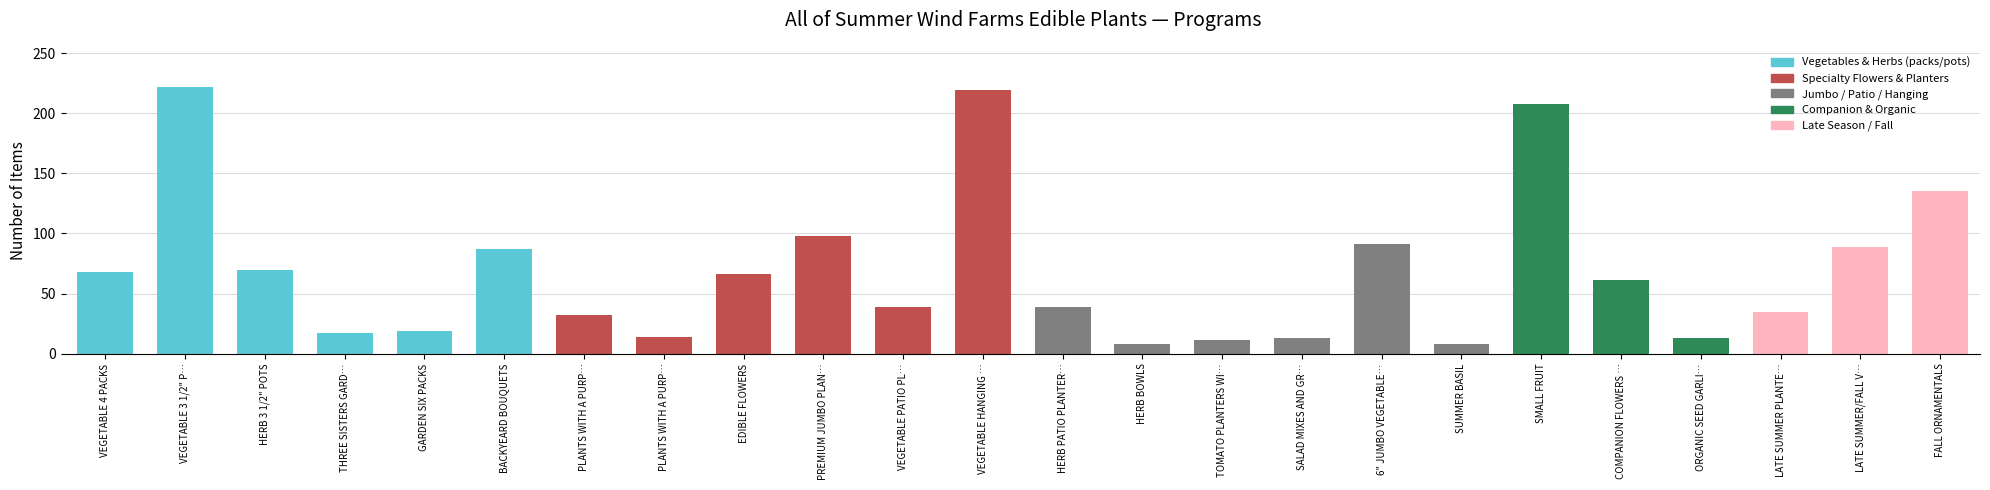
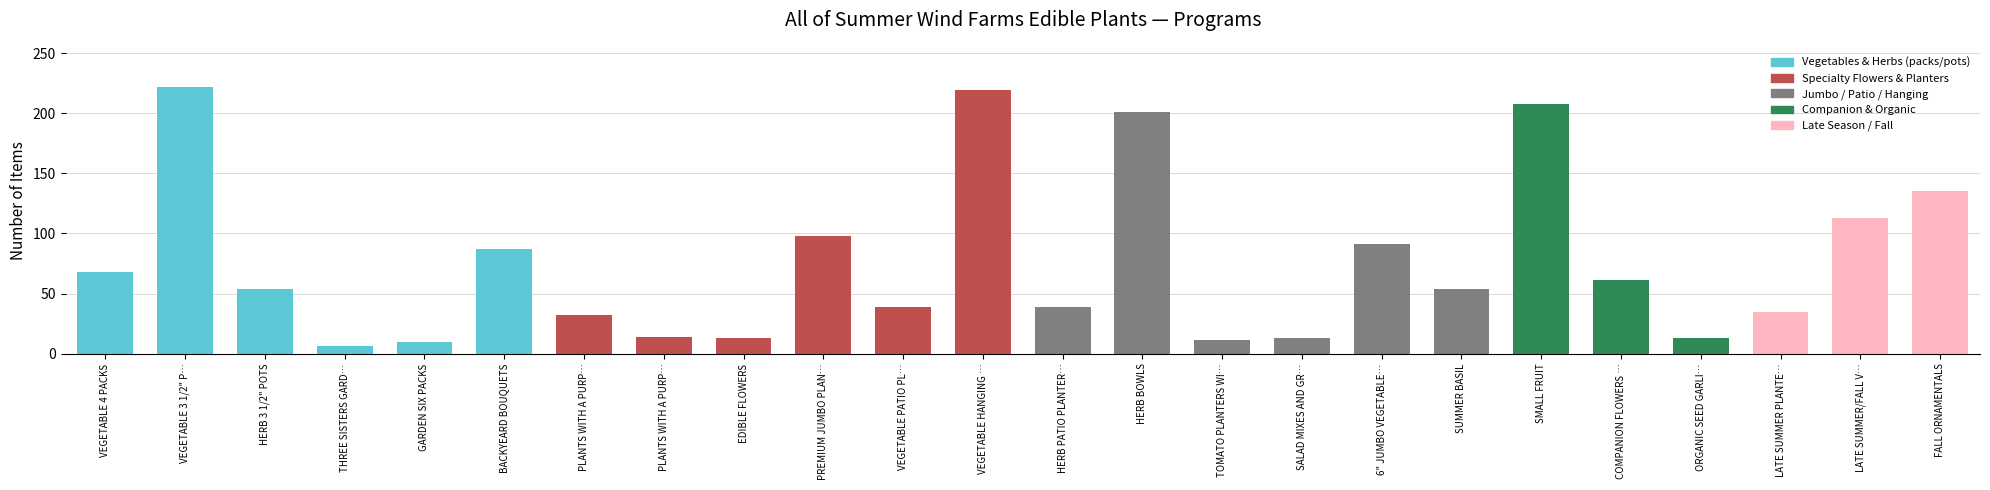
  {
    "VEGETABLE 4 PACKS": 68,
    "VEGETABLE 3 1/2\" P…": 222,
-   "HERB 3 1/2\" POTS": 70,
-   "THREE SISTERS GARD…": 17,
-   "GARDEN SIX PACKS": 19,
+   "HERB 3 1/2\" POTS": 54,
+   "THREE SISTERS GARD…": 6,
+   "GARDEN SIX PACKS": 10,
    "BACKYEARD BOUQUETS": 87,
-   "EDIBLE FLOWERS": 66,
+   "EDIBLE FLOWERS": 13,
    "PREMIUM JUMBO PLAN…": 98,
    "VEGETABLE PATIO PL…": 39,
    "VEGETABLE HANGING …": 219,
    "HERB PATIO PLANTER…": 39,
-   "HERB BOWLS": 8,
+   "HERB BOWLS": 201,
    "TOMATO PLANTERS WI…": 11,
    "SALAD MIXES AND GR…": 13,
    "6\" JUMBO VEGETABLE…": 91,
-   "SUMMER BASIL": 8,
+   "SUMMER BASIL": 54,
    "SMALL FRUIT": 208,
    "COMPANION FLOWERS …": 61,
    "ORGANIC SEED GARLI…": 13,
    "LATE SUMMER PLANTE…": 35,
-   "LATE SUMMER/FALL V…": 89,
+   "LATE SUMMER/FALL V…": 113,
    "FALL ORNAMENTALS": 135
  }
